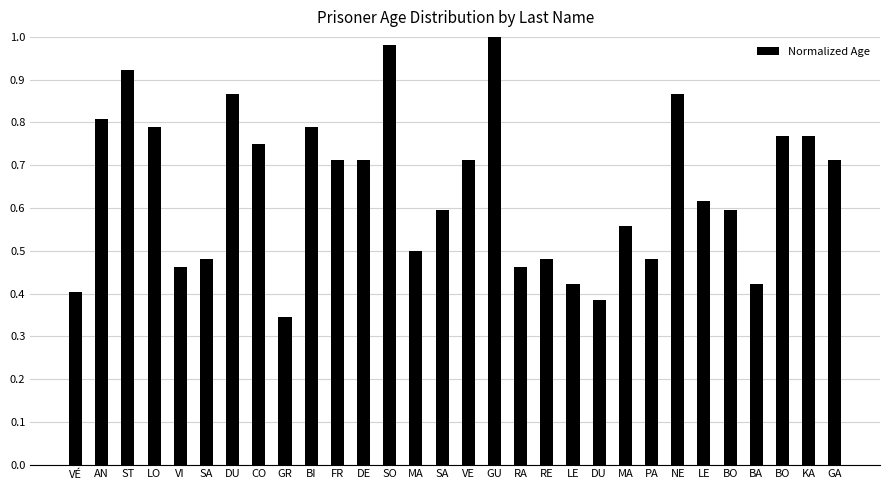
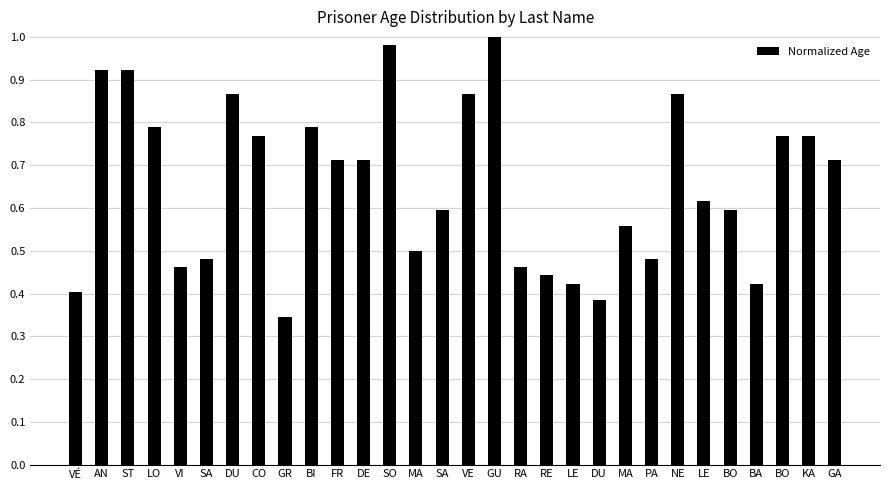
  {
    "VÉ": 0.40,
-   "AN": 0.81,
+   "AN": 0.92,
    "ST": 0.92,
    "LO": 0.79,
    "VI": 0.46,
-   "CO": 0.75,
+   "CO": 0.77,
    "GR": 0.35,
    "BI": 0.79,
    "FR": 0.71,
    "DE": 0.71,
    "SO": 0.98,
-   "VE": 0.71,
+   "VE": 0.87,
    "GU": 1.00,
    "RA": 0.46,
-   "RE": 0.48,
+   "RE": 0.44,
    "PA": 0.48,
    "NE": 0.87,
    "BA": 0.42,
    "KA": 0.77,
    "GA": 0.71
  }
